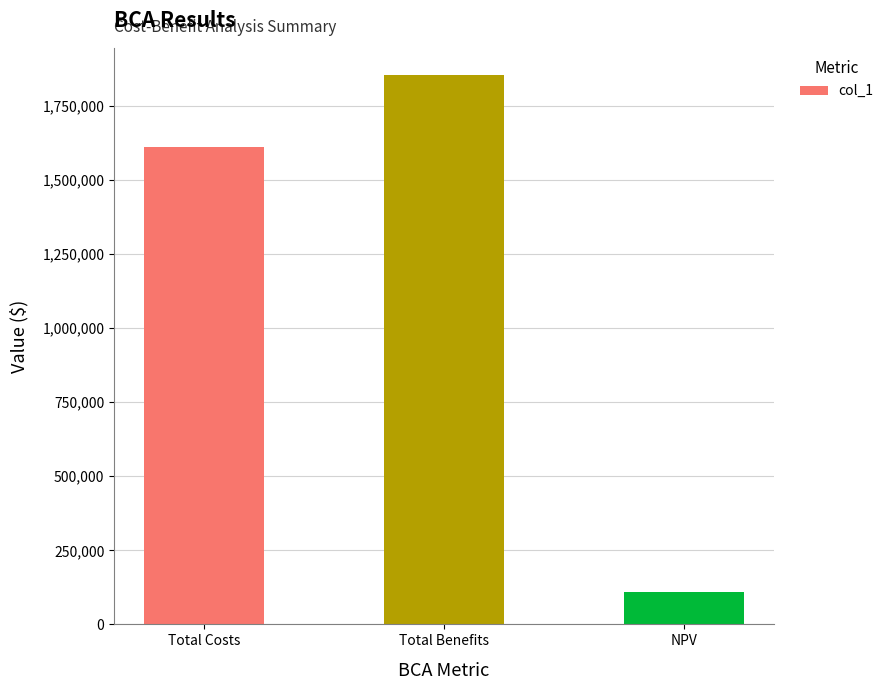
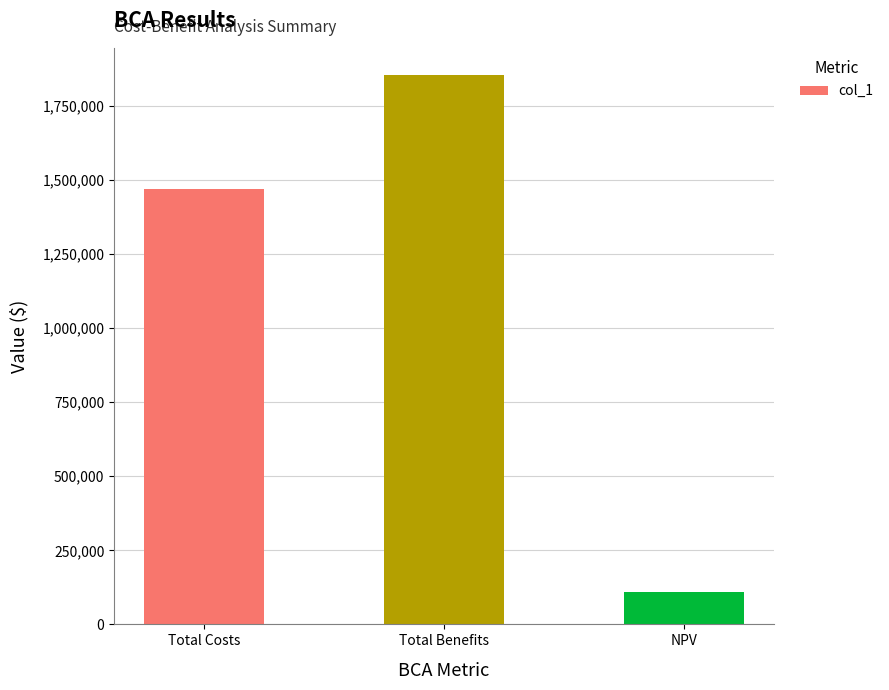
  {
-   "Total Costs": "1,610,000",
+   "Total Costs": "1,470,000",
    "Total Benefits": "1,850,000",
    "NPV": "110,000"
  }
